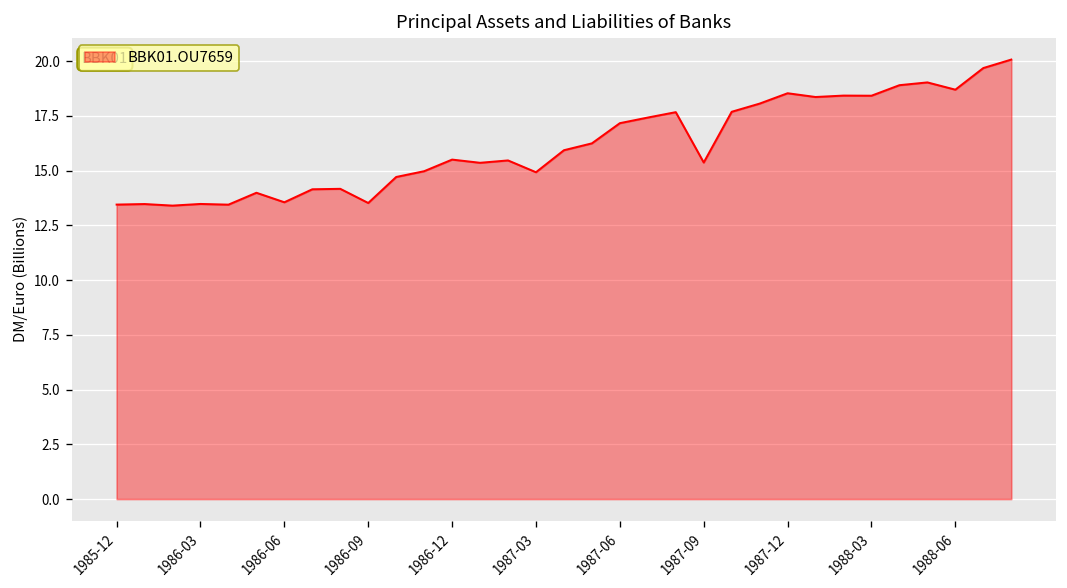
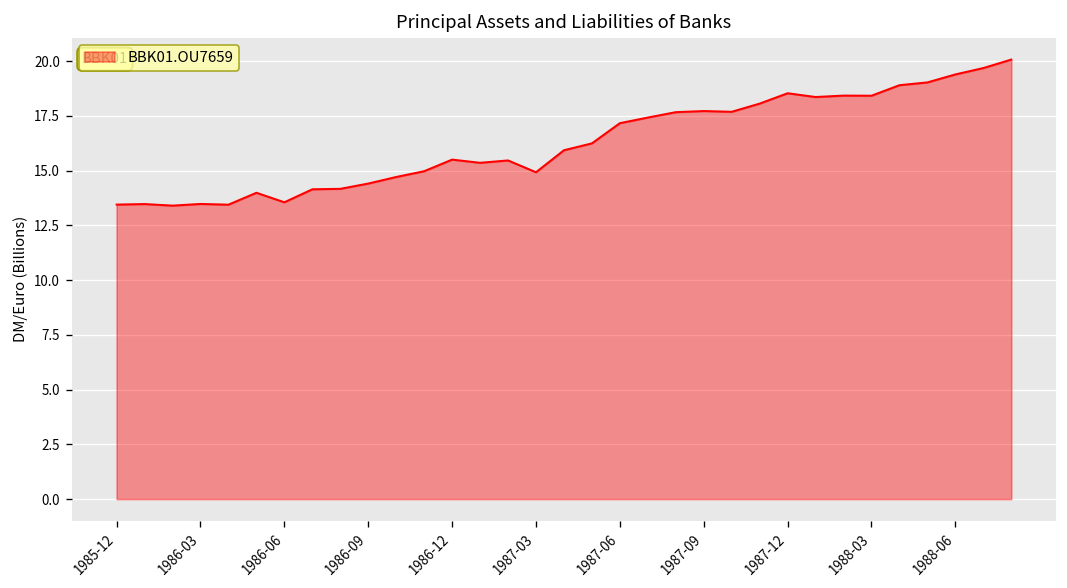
  {
    "1985-12": 13.5,
    "1986-03": 13.5,
    "1986-06": 13.6,
-   "1986-09": 13.5,
+   "1986-09": 14.4,
    "1986-12": 15.5,
    "1987-03": 14.9,
    "1987-06": 17.2,
-   "1987-09": 15.4,
+   "1987-09": 17.7,
    "1987-12": 18.5,
    "1988-03": 18.4,
-   "1988-06": 18.7
+   "1988-06": 19.4
  }
